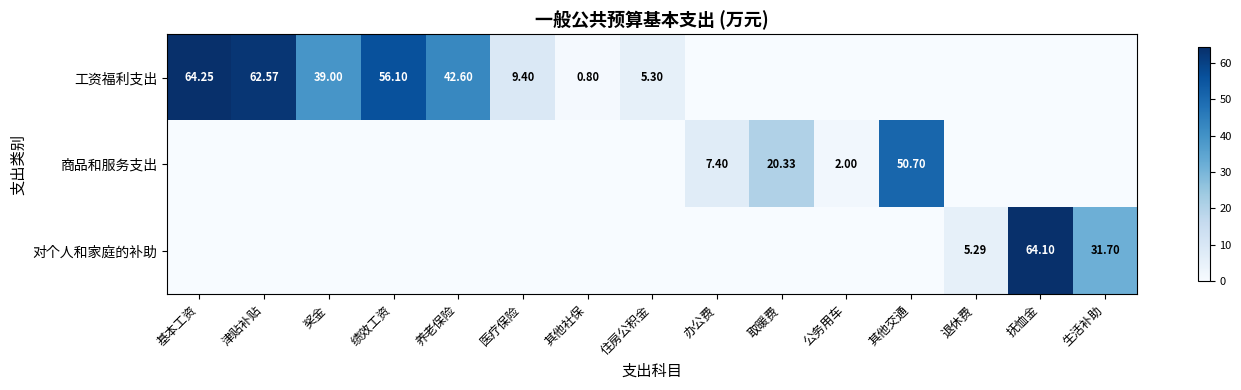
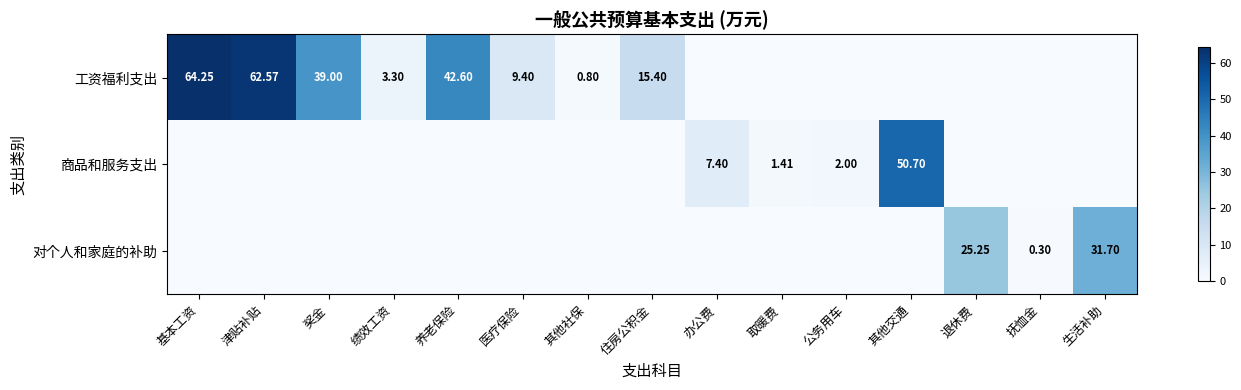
  {
    "工资福利支出": {
      "基本工资": 64.25,
      "津贴补贴": 62.57,
      "奖金": 39.00,
-     "绩效工资": 56.10,
+     "绩效工资": 3.30,
      "养老保险": 42.60,
      "医疗保险": 9.40,
      "其他社保": 0.80,
-     "住房公积金": 5.30
+     "住房公积金": 15.40
    },
    "商品和服务支出": {
      "办公费": 7.40,
-     "取暖费": 20.33,
+     "取暖费": 1.41,
      "公务用车": 2.00,
      "其他交通": 50.70
    },
    "对个人和家庭的补助": {
-     "退休费": 5.29,
-     "抚恤金": 64.10,
+     "退休费": 25.25,
+     "抚恤金": 0.30,
      "生活补助": 31.70
    }
  }
